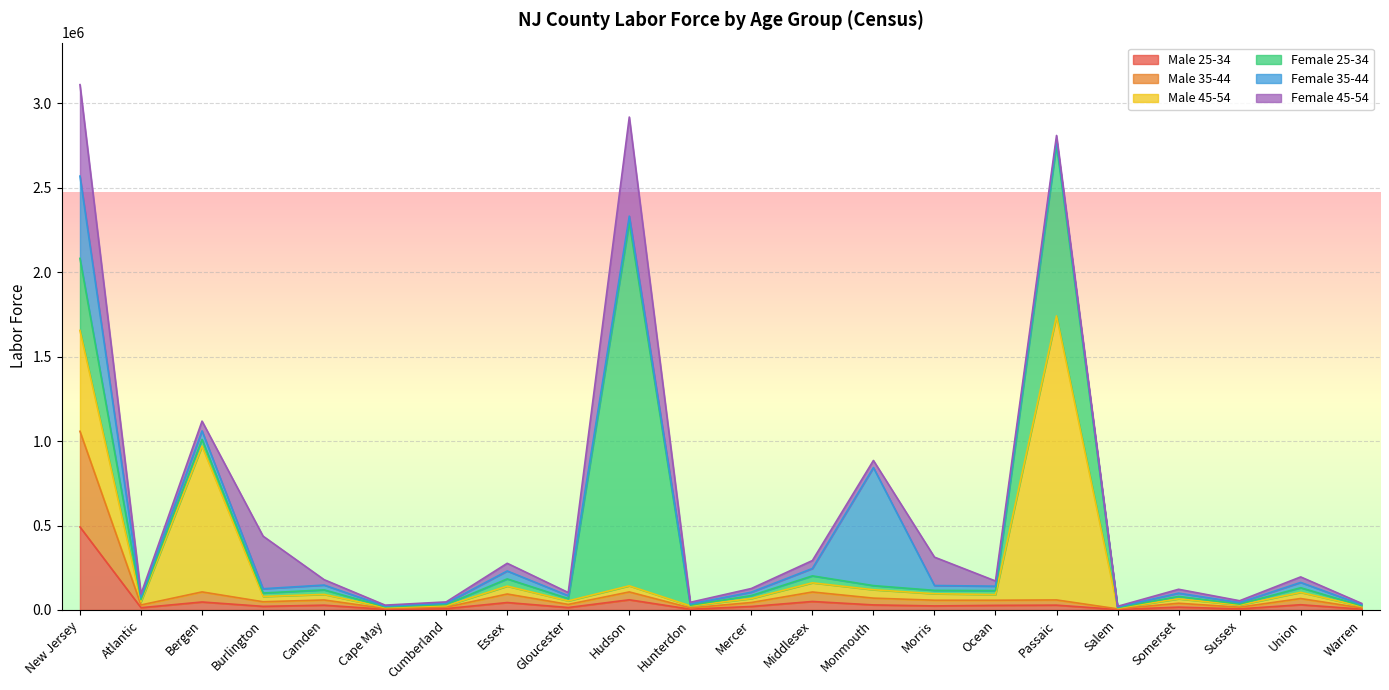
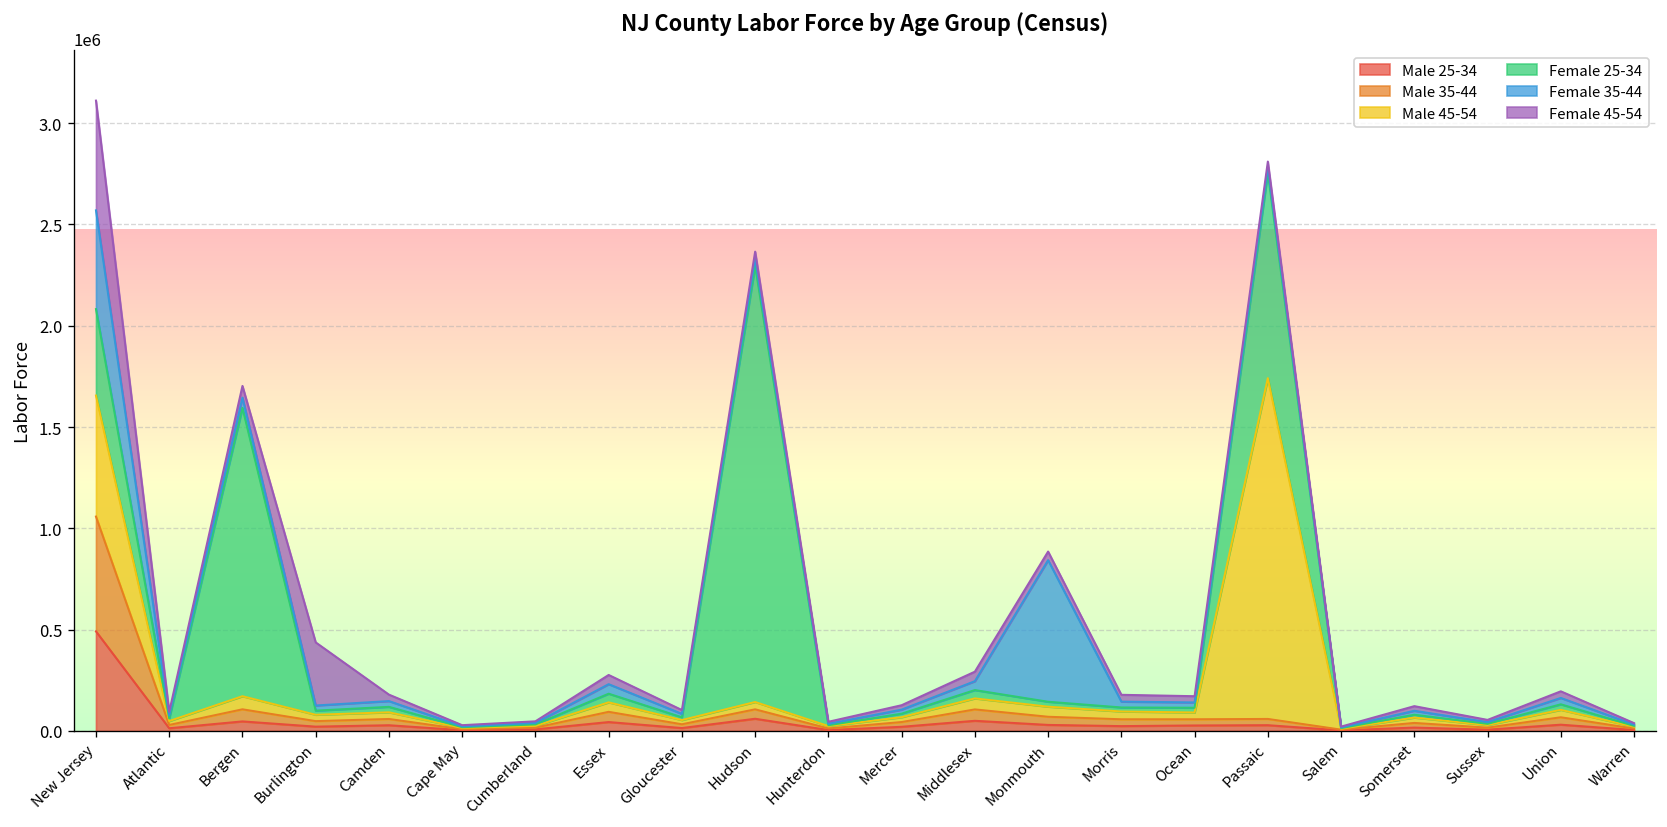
  {
    "Male 45-54": {
      "New Jersey": 600000,
-     "Bergen": 860000,
+     "Bergen": 60000,
      "Burlington": 30000,
      "Camden": 30000,
      "Essex": 50000,
      "Hudson": 40000,
      "Mercer": 20000,
      "Middlesex": 50000,
      "Monmouth": 50000,
      "Morris": 40000,
      "Ocean": 30000,
      "Passaic": 1680000,
      "Union": 40000
    },
    "Female 25-34": {
      "New Jersey": 430000,
-     "Bergen": 40000,
+     "Bergen": 1420000,
      "Burlington": 20000,
      "Camden": 30000,
      "Essex": 40000,
      "Hudson": 2150000,
      "Mercer": 20000,
      "Middlesex": 40000,
      "Monmouth": 20000,
      "Morris": 20000,
      "Ocean": 20000,
      "Passaic": 1010000,
      "Union": 30000
    },
    "Female 35-44": {
      "New Jersey": 490000,
      "Bergen": 50000,
      "Burlington": 30000,
      "Camden": 30000,
      "Essex": 50000,
      "Gloucester": 20000,
      "Hudson": 40000,
      "Mercer": 20000,
      "Middlesex": 40000,
      "Monmouth": 700000,
      "Morris": 30000,
      "Ocean": 30000,
      "Passaic": 30000,
      "Somerset": 20000,
      "Union": 30000
    },
    "Female 45-54": {
      "New Jersey": 540000,
      "Atlantic": 20000,
      "Bergen": 60000,
      "Burlington": 310000,
      "Camden": 30000,
      "Essex": 50000,
      "Gloucester": 20000,
-     "Hudson": 590000,
+     "Hudson": 30000,
      "Mercer": 20000,
      "Middlesex": 50000,
      "Monmouth": 40000,
-     "Morris": 170000,
+     "Morris": 30000,
      "Ocean": 30000,
      "Passaic": 30000,
      "Somerset": 20000,
      "Union": 30000
    }
  }
